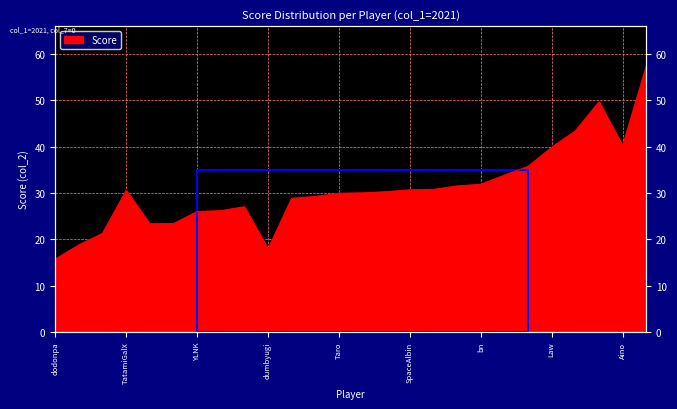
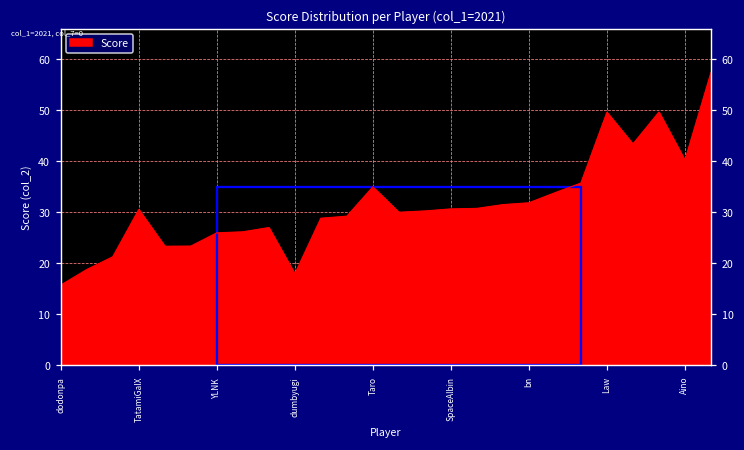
  {
    "dodonpa": 16,
    "TatamiGalX": 31,
    "YLNK": 26,
    "dumbyugi": 18,
-   "Taro": 30,
+   "Taro": 35,
    "SpaceAlbin": 31,
    "bn": 32,
-   "Law": 40,
+   "Law": 50,
    "Aino": 40
  }
